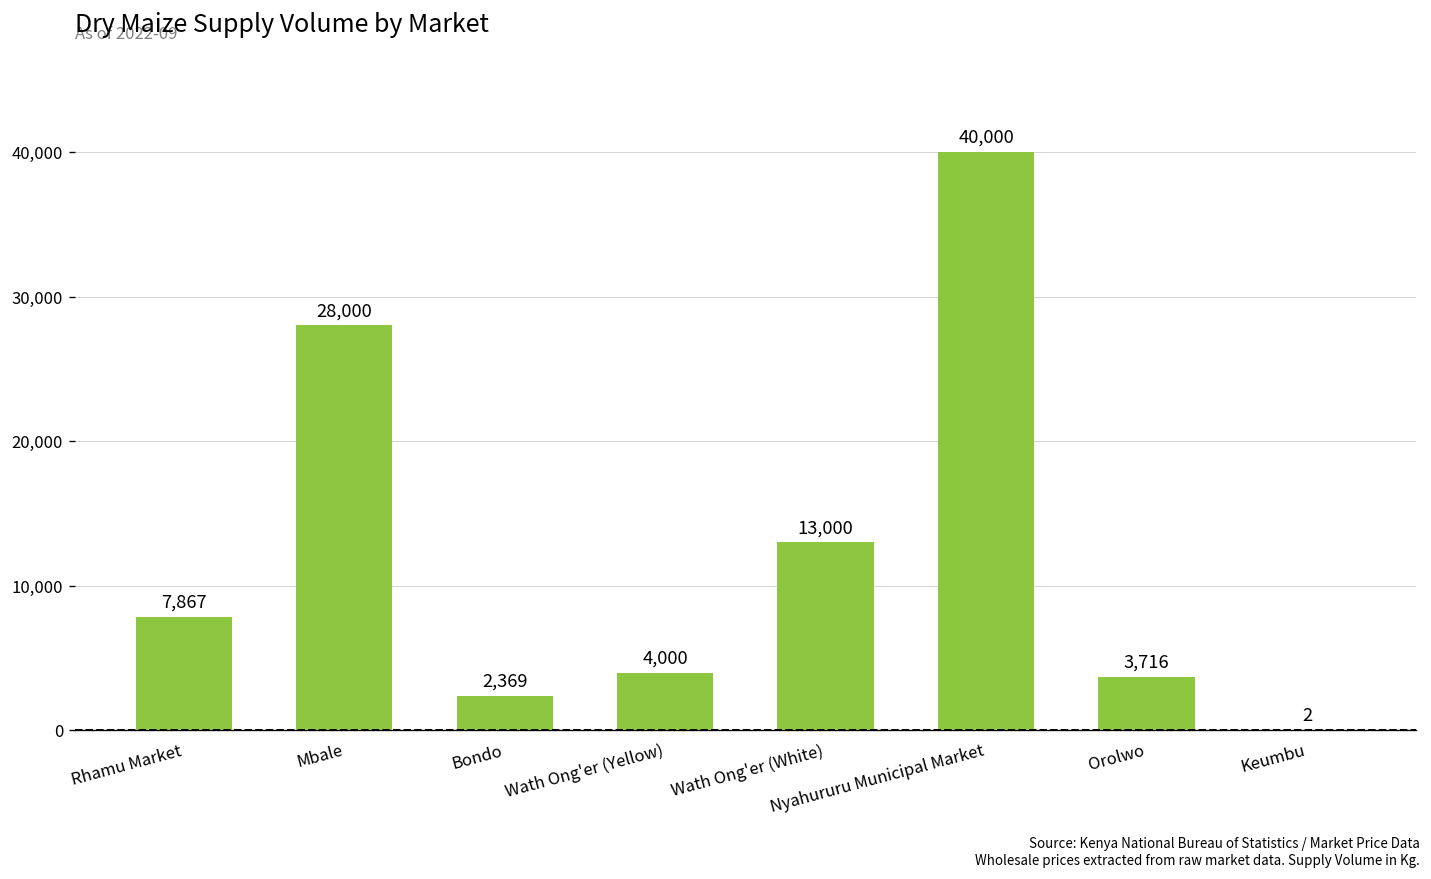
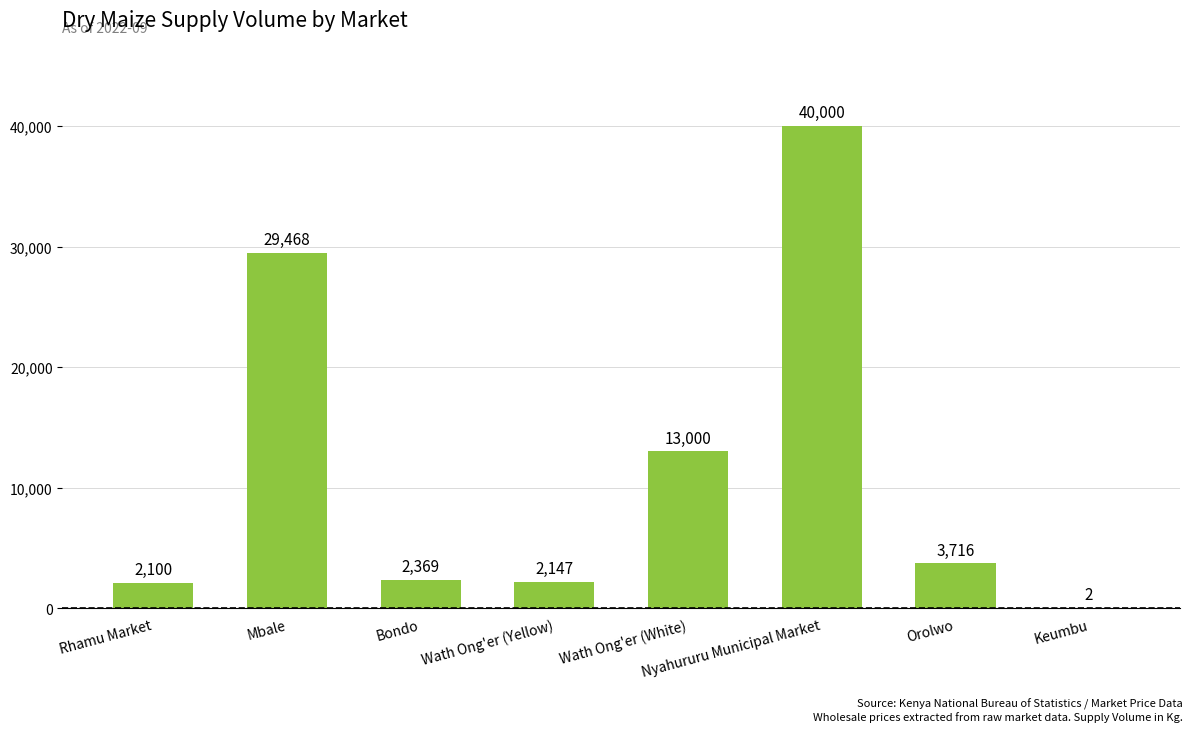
  {
-   "Rhamu Market": "7,867",
-   "Mbale": "28,000",
+   "Rhamu Market": "2,100",
+   "Mbale": "29,468",
    "Bondo": "2,369",
-   "Wath Ong'er (Yellow)": "4,000",
+   "Wath Ong'er (Yellow)": "2,147",
    "Wath Ong'er (White)": "13,000",
    "Nyahururu Municipal Market": "40,000",
    "Orolwo": "3,716",
    "Keumbu": "2"
  }
